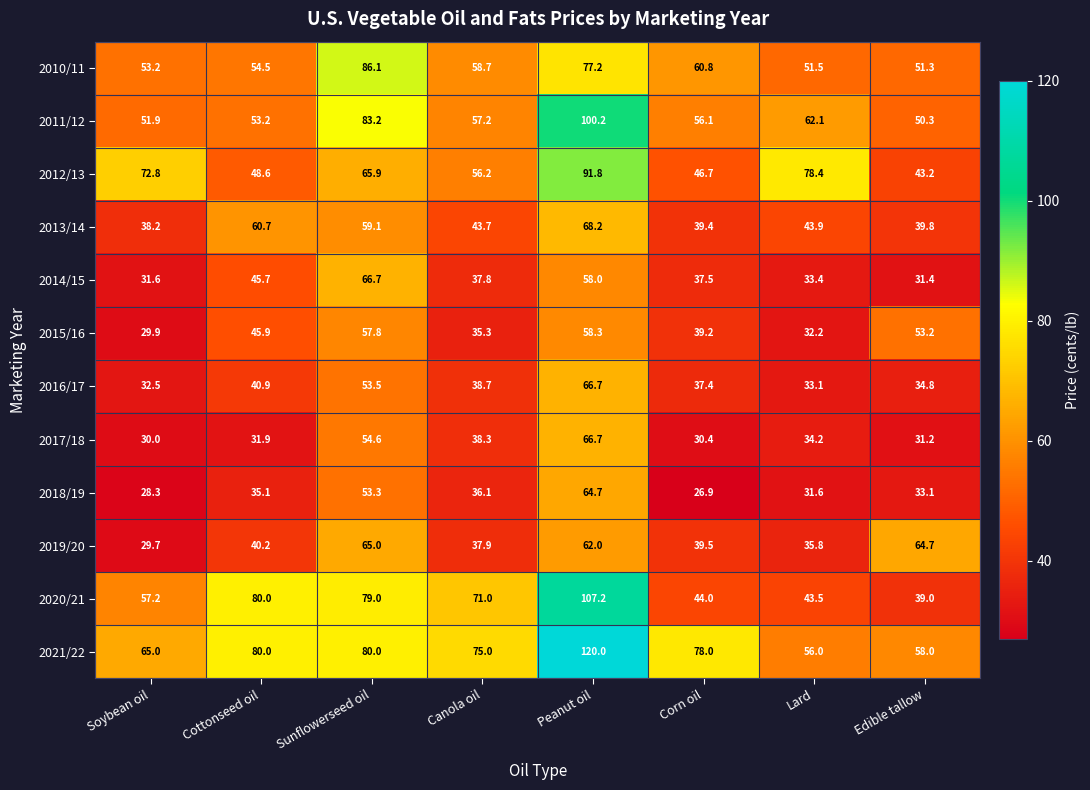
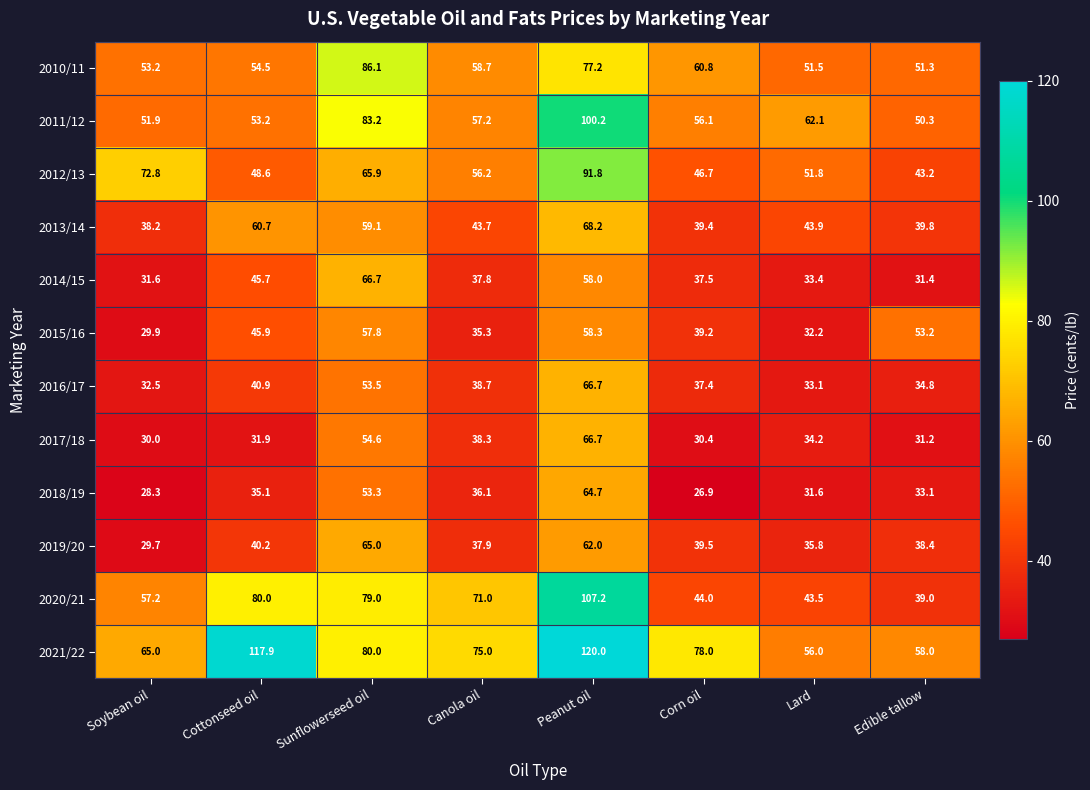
  {
    "2010/11": {
      "Soybean oil": 53.2,
      "Cottonseed oil": 54.5,
      "Sunflowerseed oil": 86.1,
      "Canola oil": 58.7,
      "Peanut oil": 77.2,
      "Corn oil": 60.8,
      "Lard": 51.5,
      "Edible tallow": 51.3
    },
    "2011/12": {
      "Soybean oil": 51.9,
      "Cottonseed oil": 53.2,
      "Sunflowerseed oil": 83.2,
      "Canola oil": 57.2,
      "Peanut oil": 100.2,
      "Corn oil": 56.1,
      "Lard": 62.1,
      "Edible tallow": 50.3
    },
    "2012/13": {
      "Soybean oil": 72.8,
      "Cottonseed oil": 48.6,
      "Sunflowerseed oil": 65.9,
      "Canola oil": 56.2,
      "Peanut oil": 91.8,
      "Corn oil": 46.7,
-     "Lard": 78.4,
+     "Lard": 51.8,
      "Edible tallow": 43.2
    },
    "2013/14": {
      "Soybean oil": 38.2,
      "Cottonseed oil": 60.7,
      "Sunflowerseed oil": 59.1,
      "Canola oil": 43.7,
      "Peanut oil": 68.2,
      "Corn oil": 39.4,
      "Lard": 43.9,
      "Edible tallow": 39.8
    },
    "2014/15": {
      "Soybean oil": 31.6,
      "Cottonseed oil": 45.7,
      "Sunflowerseed oil": 66.7,
      "Canola oil": 37.8,
      "Peanut oil": 58.0,
      "Corn oil": 37.5,
      "Lard": 33.4,
      "Edible tallow": 31.4
    },
    "2015/16": {
      "Soybean oil": 29.9,
      "Cottonseed oil": 45.9,
      "Sunflowerseed oil": 57.8,
      "Canola oil": 35.3,
      "Peanut oil": 58.3,
      "Corn oil": 39.2,
      "Lard": 32.2,
      "Edible tallow": 53.2
    },
    "2016/17": {
      "Soybean oil": 32.5,
      "Cottonseed oil": 40.9,
      "Sunflowerseed oil": 53.5,
      "Canola oil": 38.7,
      "Peanut oil": 66.7,
      "Corn oil": 37.4,
      "Lard": 33.1,
      "Edible tallow": 34.8
    },
    "2017/18": {
      "Soybean oil": 30.0,
      "Cottonseed oil": 31.9,
      "Sunflowerseed oil": 54.6,
      "Canola oil": 38.3,
      "Peanut oil": 66.7,
      "Corn oil": 30.4,
      "Lard": 34.2,
      "Edible tallow": 31.2
    },
    "2018/19": {
      "Soybean oil": 28.3,
      "Cottonseed oil": 35.1,
      "Sunflowerseed oil": 53.3,
      "Canola oil": 36.1,
      "Peanut oil": 64.7,
      "Corn oil": 26.9,
      "Lard": 31.6,
      "Edible tallow": 33.1
    },
    "2019/20": {
      "Soybean oil": 29.7,
      "Cottonseed oil": 40.2,
      "Sunflowerseed oil": 65.0,
      "Canola oil": 37.9,
      "Peanut oil": 62.0,
      "Corn oil": 39.5,
      "Lard": 35.8,
-     "Edible tallow": 64.7
+     "Edible tallow": 38.4
    },
    "2020/21": {
      "Soybean oil": 57.2,
      "Cottonseed oil": 80.0,
      "Sunflowerseed oil": 79.0,
      "Canola oil": 71.0,
      "Peanut oil": 107.2,
      "Corn oil": 44.0,
      "Lard": 43.5,
      "Edible tallow": 39.0
    },
    "2021/22": {
      "Soybean oil": 65.0,
-     "Cottonseed oil": 80.0,
+     "Cottonseed oil": 117.9,
      "Sunflowerseed oil": 80.0,
      "Canola oil": 75.0,
      "Peanut oil": 120.0,
      "Corn oil": 78.0,
      "Lard": 56.0,
      "Edible tallow": 58.0
    }
  }
